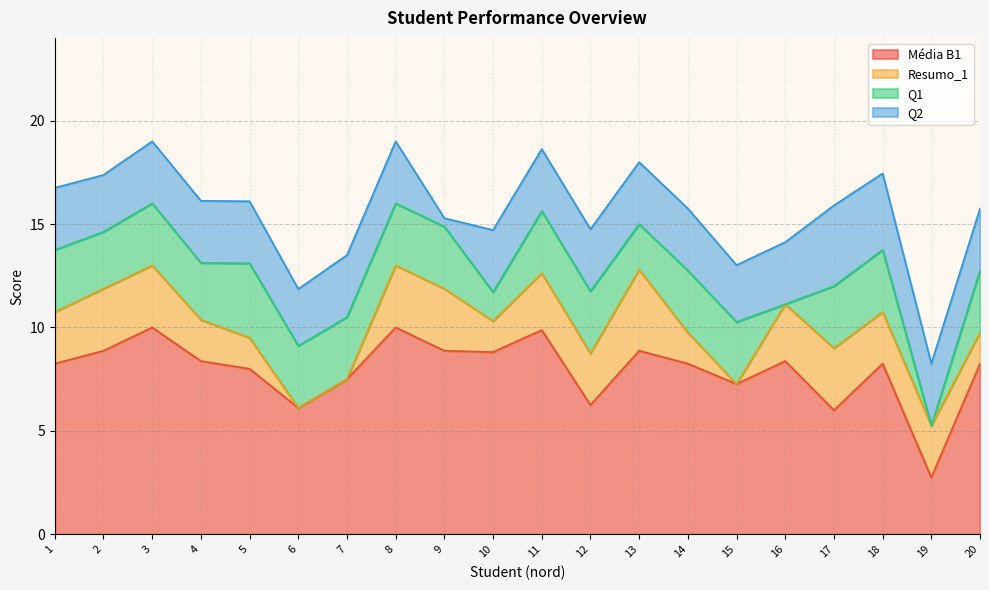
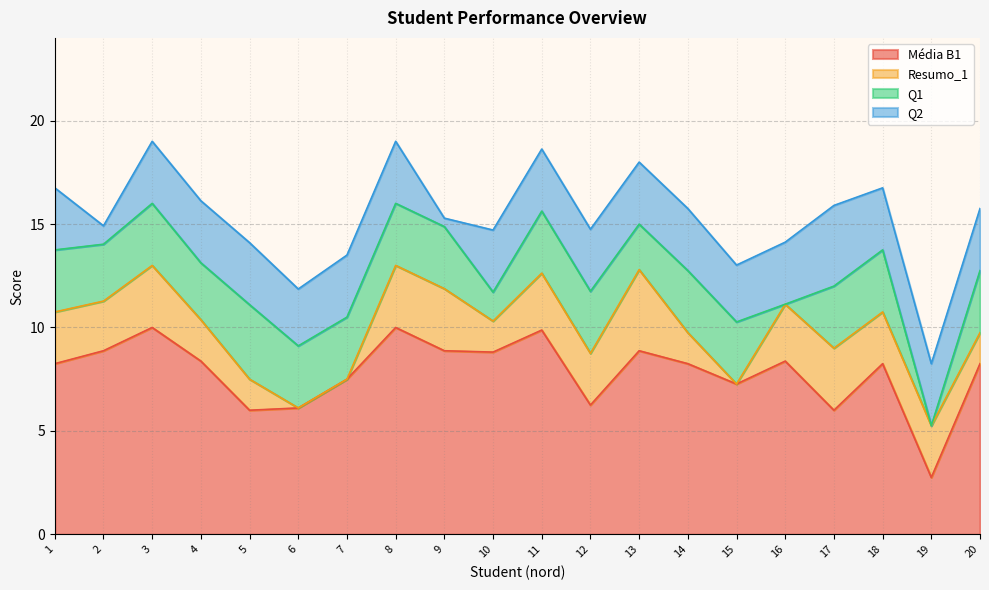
  {
    "Média B1": {
      "1": 8.3,
      "2": 8.9,
      "3": 10,
      "4": 8.4,
-     "5": 8,
+     "5": 6,
      "8": 10,
      "9": 8.9,
      "10": 8.8,
      "11": 9.9,
      "12": 6.3,
      "13": 8.9,
      "14": 8.3,
      "16": 8.4,
      "17": 6,
      "18": 8.3,
      "19": 2.8,
      "20": 8.3
    },
    "Resumo_1": {
      "1": 2.5,
-     "2": 3.0,
+     "2": 2.4,
      "3": 3.0,
      "4": 2.0,
      "5": 1.5,
      "8": 3.0,
      "9": 3.0,
      "10": 1.5,
      "11": 2.8,
      "12": 2.5,
      "13": 3.9,
      "14": 1.5,
      "17": 3.0,
      "18": 2.5,
      "20": 1.5
    },
    "Q1": {
      "1": 3.0,
      "2": 2.8,
      "3": 3.0,
      "4": 2.8,
      "5": 3.6,
      "6": 3.0,
      "7": 3.0,
      "8": 3.0,
      "9": 3.0,
      "10": 1.4,
      "11": 3.0,
      "12": 3.0,
      "13": 2.2,
      "14": 3.0,
      "15": 3.0,
      "17": 3.0,
      "18": 3.0,
      "20": 3.0
    },
    "Q2": {
      "1": 3.0,
-     "2": 2.8,
+     "2": 0.9,
      "3": 3.0,
      "4": 3.0,
      "5": 3.0,
      "6": 2.8,
      "7": 3.0,
      "8": 3.0,
      "9": 0.4,
      "10": 3.0,
      "11": 3.0,
      "12": 3.0,
      "13": 3.0,
      "14": 3.0,
      "15": 2.8,
      "16": 3.0,
      "17": 3.9,
-     "18": 3.7,
+     "18": 3.0,
      "19": 3.0,
      "20": 3.0
    }
  }
